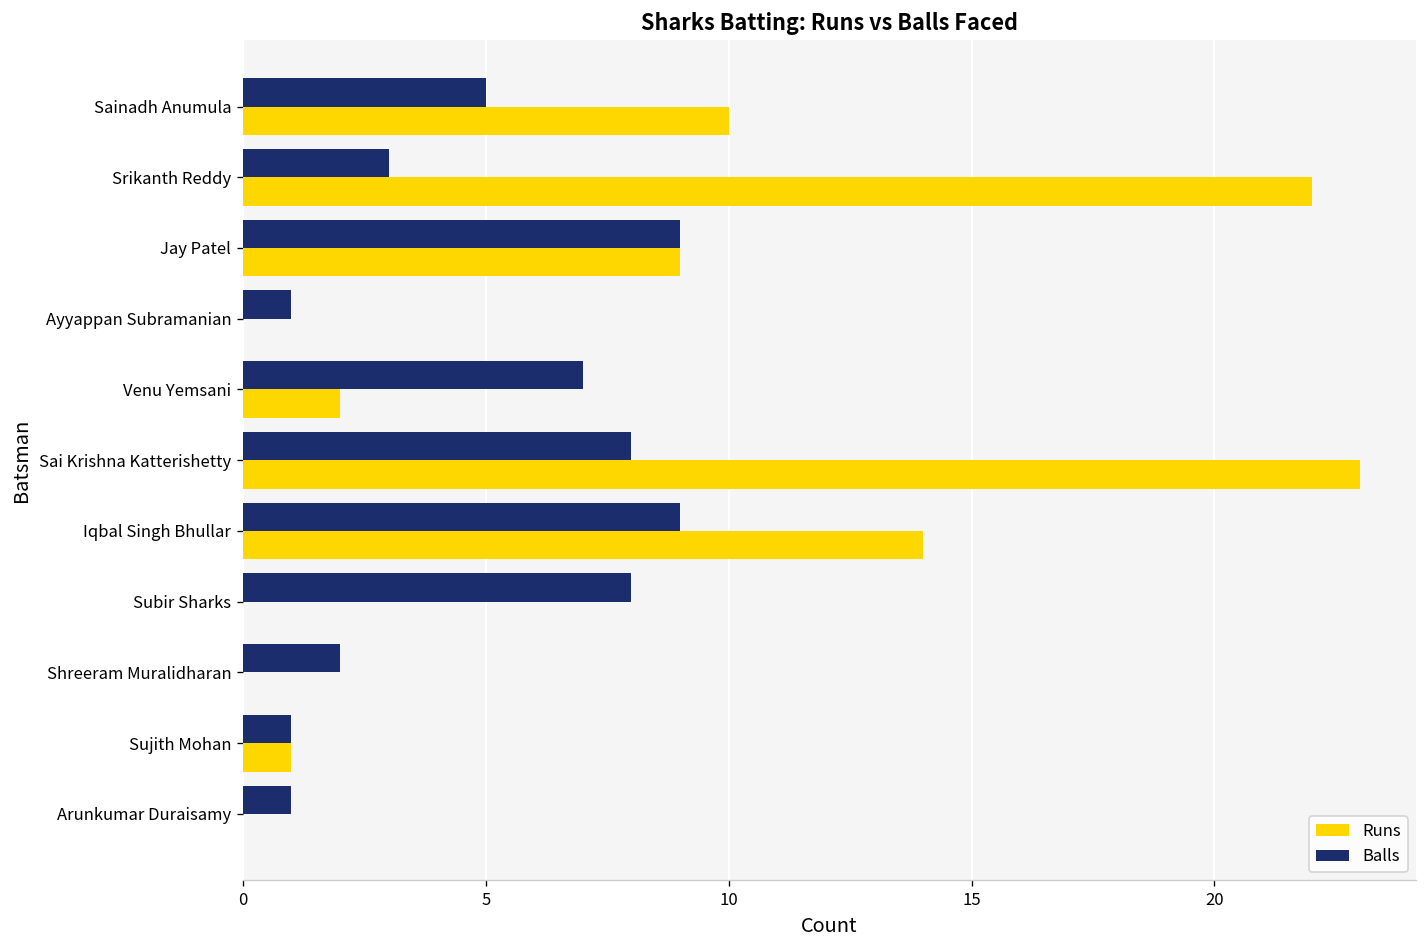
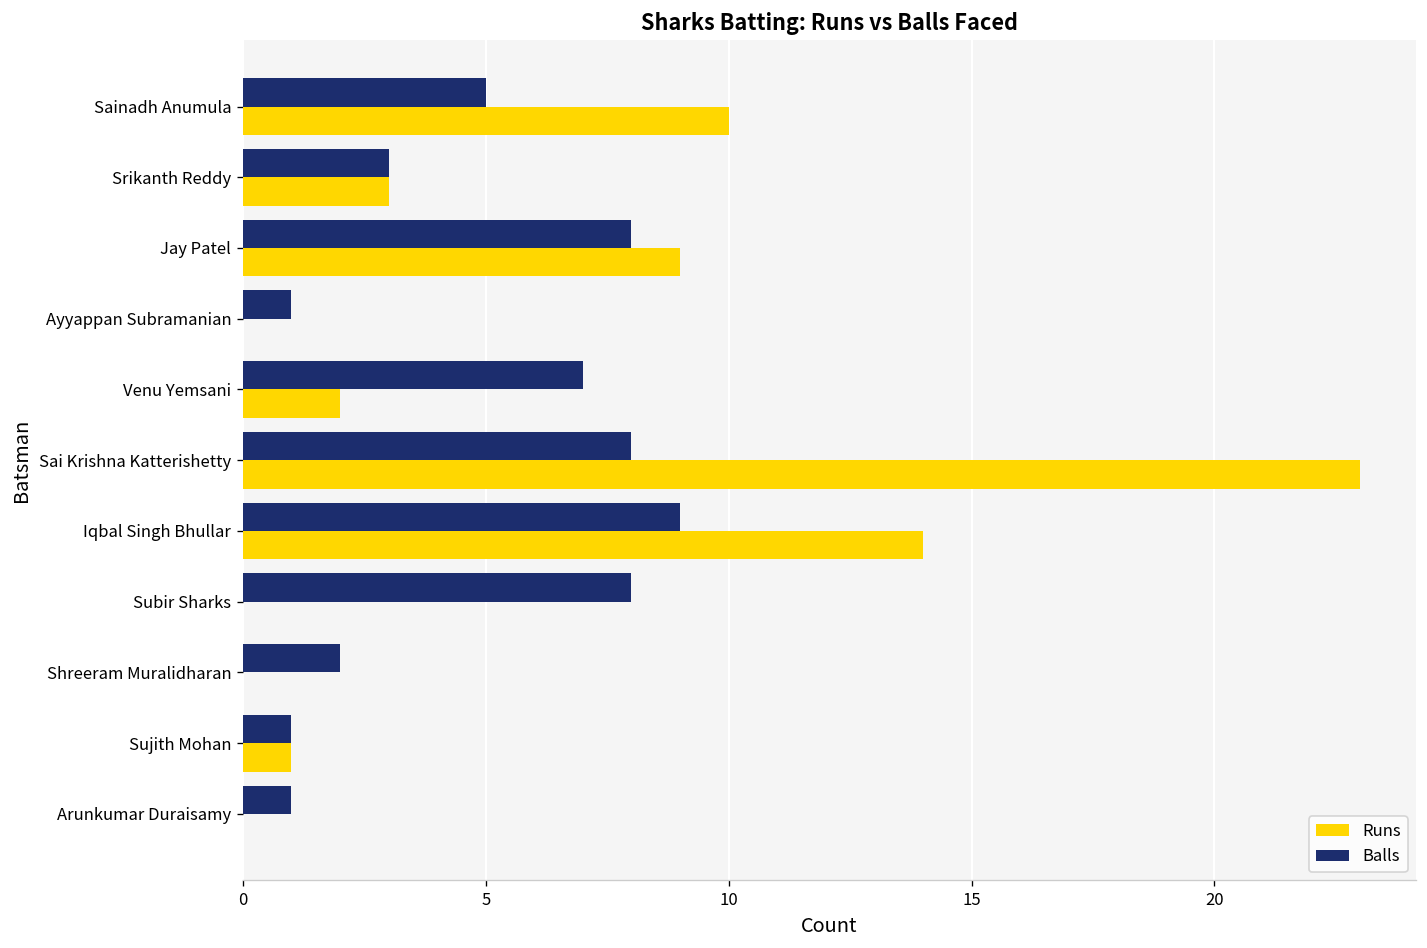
  {
    "Runs": {
      "Sainadh Anumula": 10,
-     "Srikanth Reddy": 22,
+     "Srikanth Reddy": 3,
      "Jay Patel": 9,
      "Ayyappan Subramanian": 0,
      "Venu Yemsani": 2,
      "Sai Krishna Katterishetty": 23,
      "Iqbal Singh Bhullar": 14,
      "Subir Sharks": 0,
      "Shreeram Muralidharan": 0,
      "Sujith Mohan": 1,
      "Arunkumar Duraisamy": 0
    },
    "Balls": {
      "Sainadh Anumula": 5,
      "Srikanth Reddy": 3,
-     "Jay Patel": 9,
+     "Jay Patel": 8,
      "Ayyappan Subramanian": 1,
      "Venu Yemsani": 7,
      "Sai Krishna Katterishetty": 8,
      "Iqbal Singh Bhullar": 9,
      "Subir Sharks": 8,
      "Shreeram Muralidharan": 2,
      "Sujith Mohan": 1,
      "Arunkumar Duraisamy": 1
    }
  }
